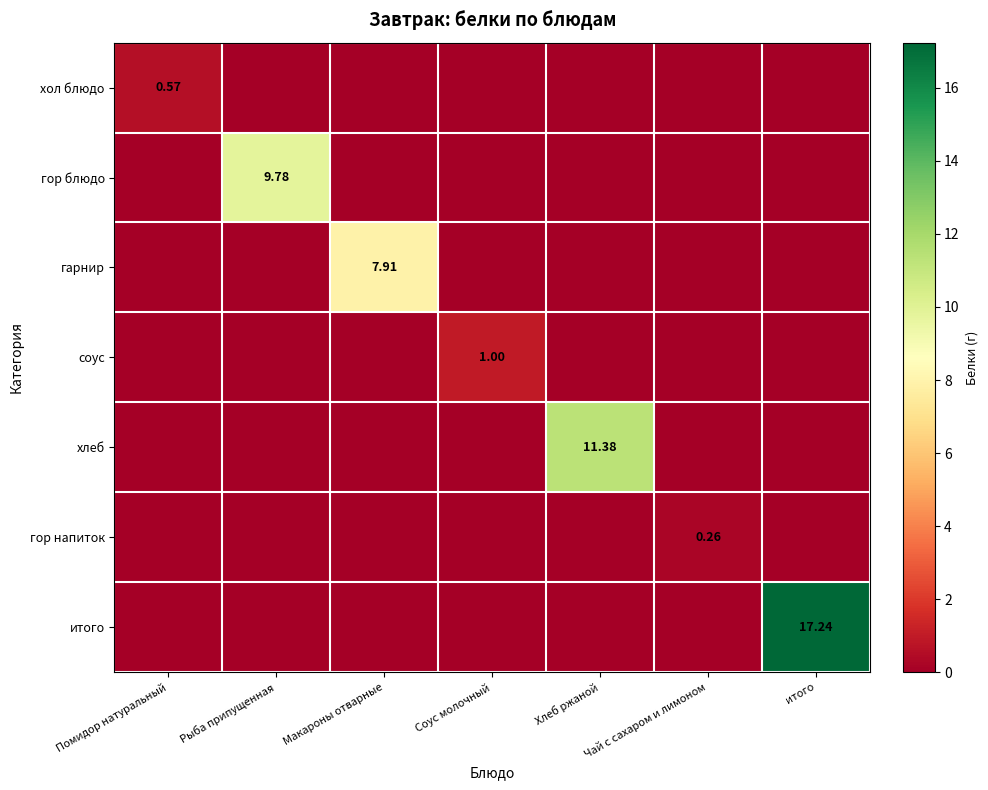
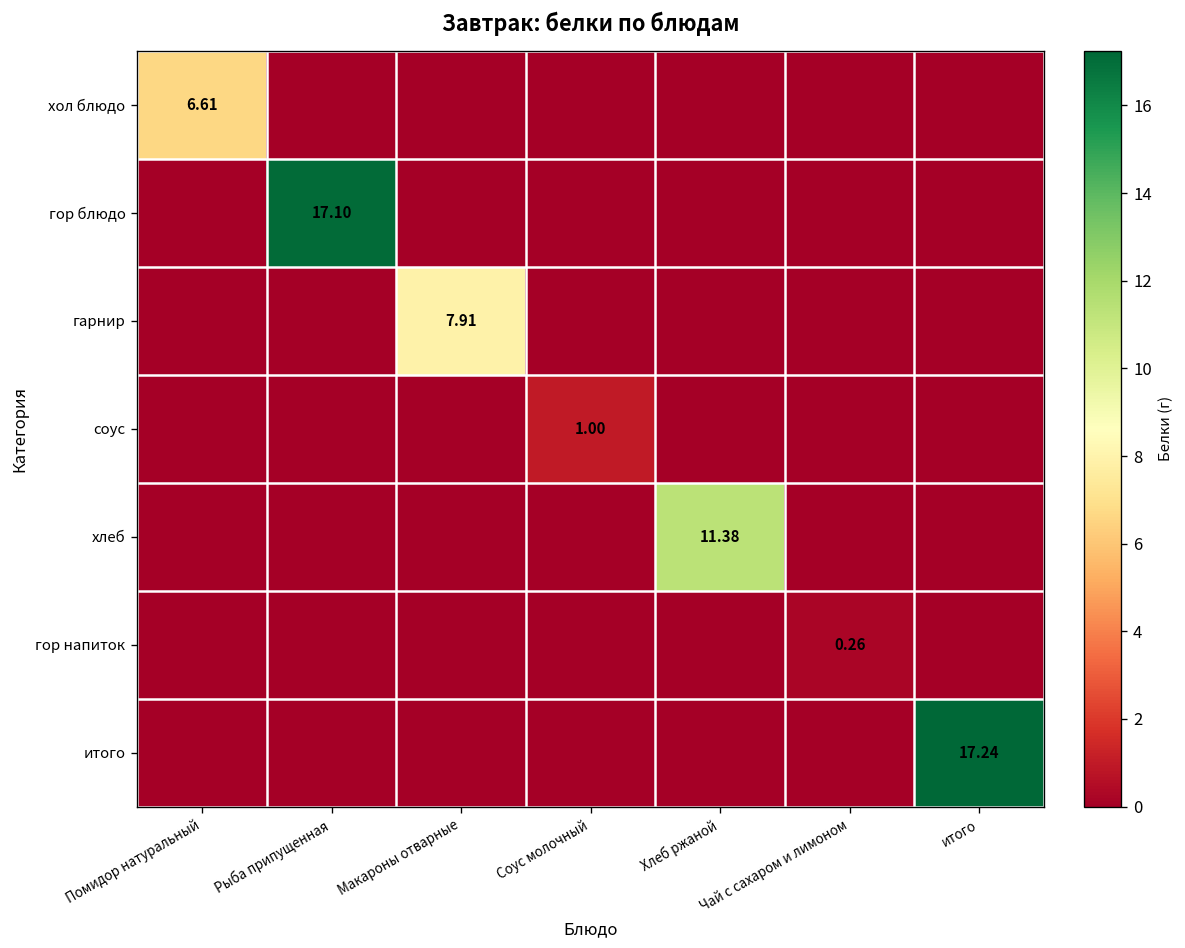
  {
    "хол блюдо": {
-     "Помидор натуральный": 0.57
+     "Помидор натуральный": 6.61
    },
    "гор блюдо": {
-     "Рыба припущенная": 9.78
+     "Рыба припущенная": 17.10
    },
    "гарнир": {
      "Макароны отварные": 7.91
    },
    "соус": {
      "Соус молочный": 1.00
    },
    "хлеб": {
      "Хлеб ржаной": 11.38
    },
    "гор напиток": {
      "Чай с сахаром и лимоном": 0.26
    },
    "итого": {
      "итого": 17.24
    }
  }
